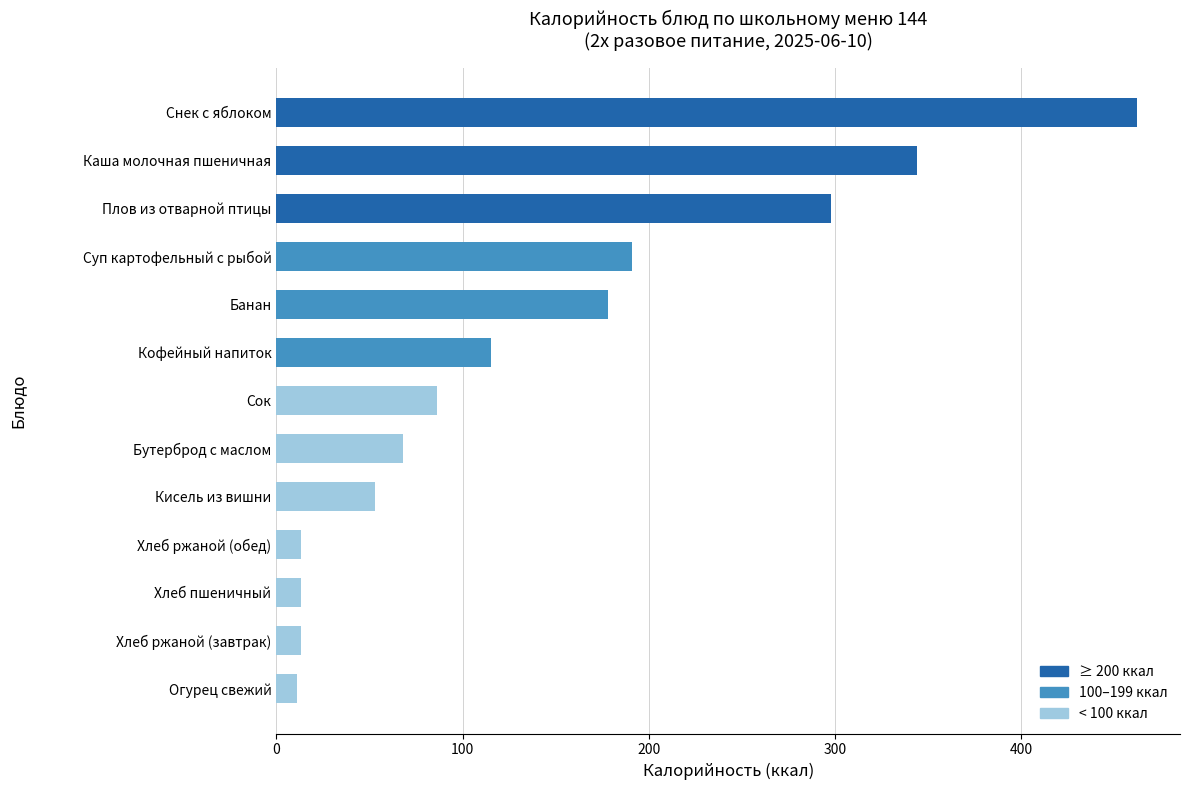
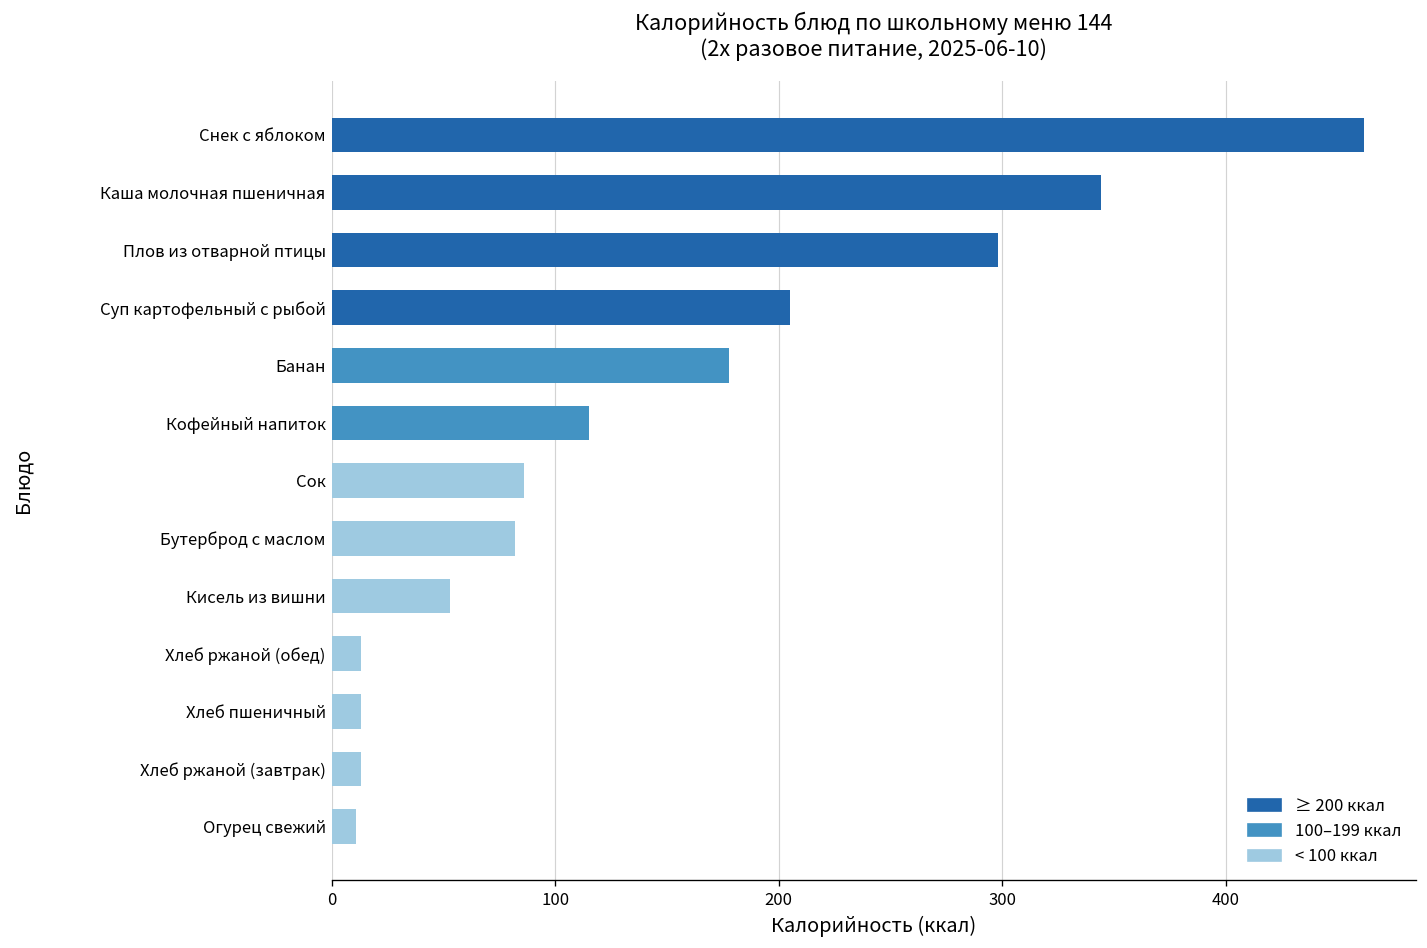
  {
    "Снек с яблоком": 462,
    "Каша молочная пшеничная": 344,
    "Плов из отварной птицы": 298,
-   "Суп картофельный с рыбой": 191,
+   "Суп картофельный с рыбой": 205,
    "Банан": 178,
    "Кофейный напиток": 115,
    "Сок": 86,
-   "Бутерброд с маслом": 68,
+   "Бутерброд с маслом": 82,
    "Кисель из вишни": 53,
    "Хлеб ржаной (обед)": 13,
    "Хлеб пшеничный": 13,
    "Хлеб ржаной (завтрак)": 13,
    "Огурец свежий": 11
  }
